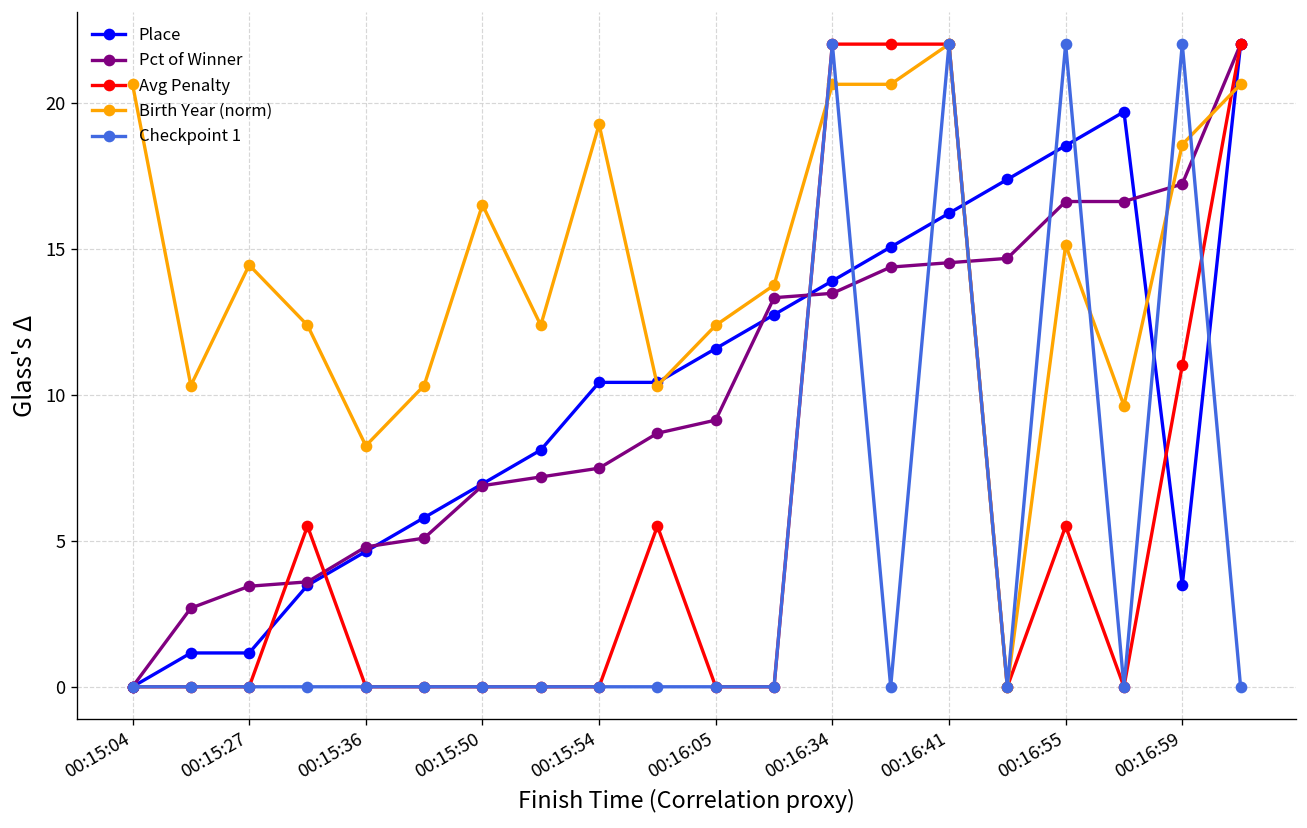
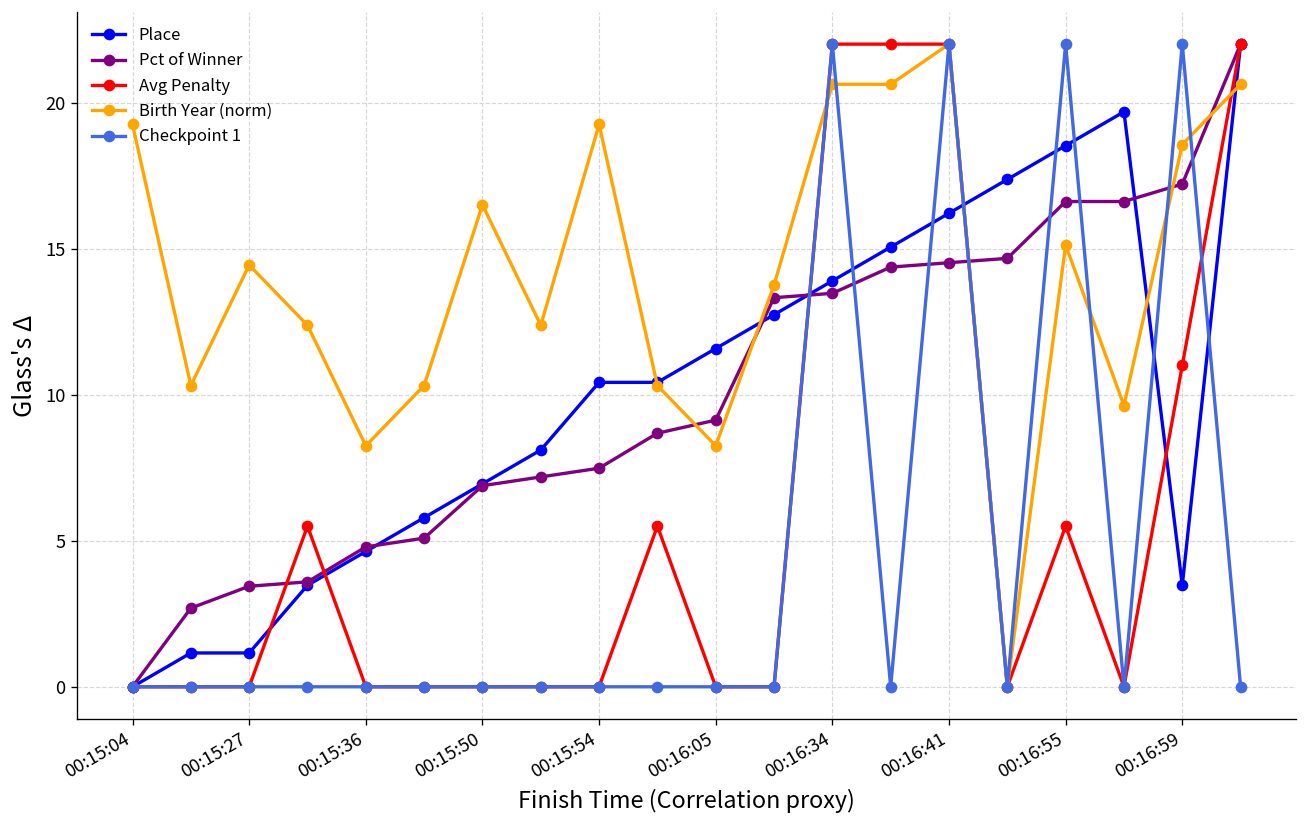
  {
    "Place": {
      "00:15:27": 1.2,
      "00:15:36": 4.6,
      "00:15:54": 10.4,
      "00:16:05": 11.6,
      "00:16:34": 13.9,
      "00:16:41": 16.2,
      "00:16:59": 3.5
    },
    "Pct of Winner": {
      "00:15:27": 3.4,
      "00:15:36": 4.8,
      "00:15:54": 7.5,
      "00:16:05": 9.1,
      "00:16:34": 13.5,
      "00:16:41": 14.5,
      "00:16:59": 17.2
    },
    "Avg Penalty": {
      "00:16:59": 11.0
    },
    "Birth Year (norm)": {
-     "00:15:04": 20.6,
+     "00:15:04": 19.3,
      "00:15:27": 14.4,
      "00:15:36": 8.3,
      "00:15:50": 16.5,
      "00:15:54": 19.3,
-     "00:16:05": 12.4,
+     "00:16:05": 8.3,
      "00:16:34": 20.6,
      "00:16:59": 18.6
    },
    "Checkpoint 1": {
      "00:16:59": 22.0
    }
  }
